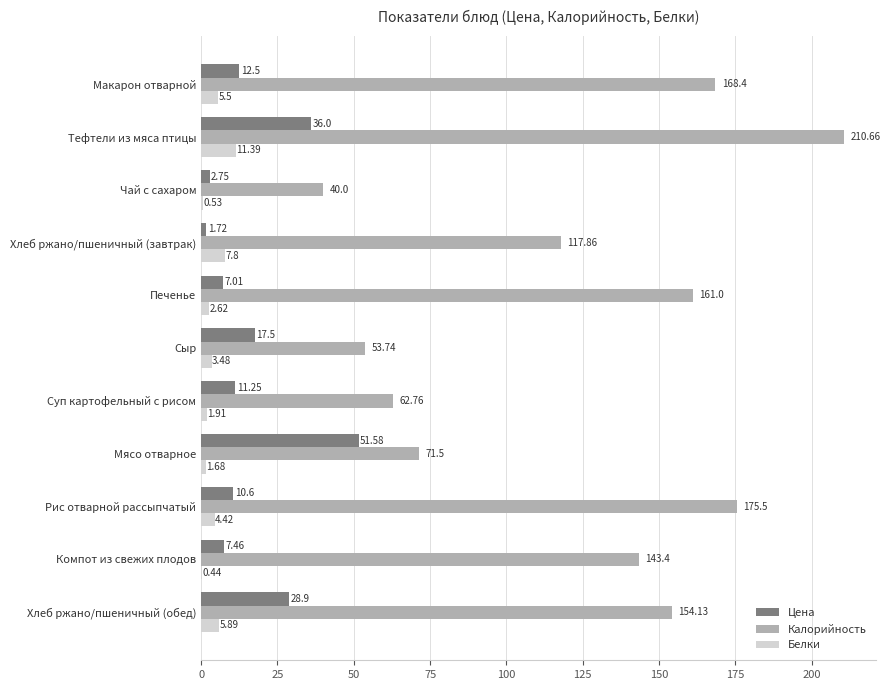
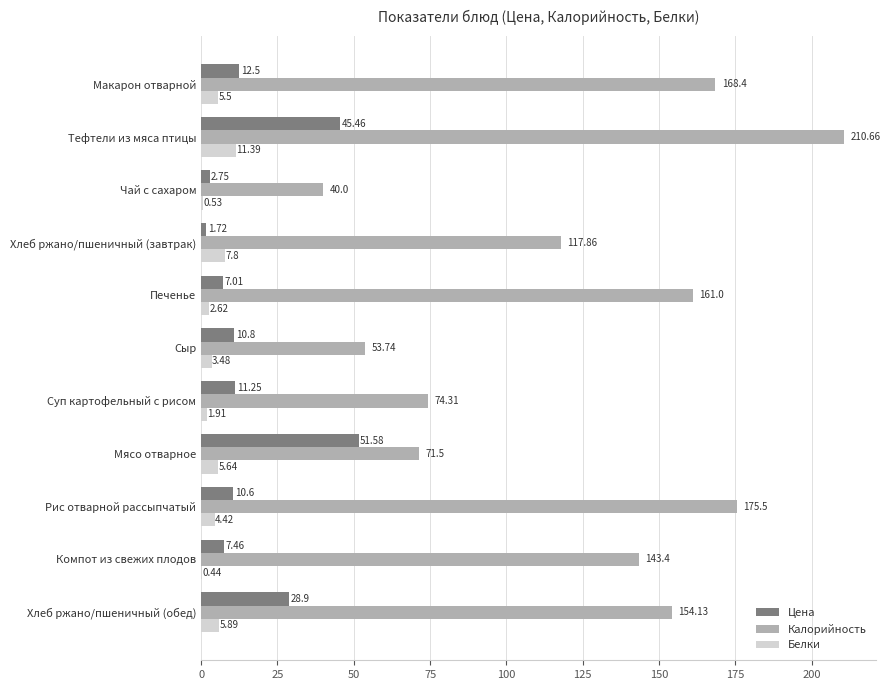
  {
    "Цена": {
      "Макарон отварной": 12.5,
-     "Тефтели из мяса птицы": 36.0,
+     "Тефтели из мяса птицы": 45.46,
      "Чай с сахаром": 2.75,
      "Хлеб ржано/пшеничный (завтрак)": 1.72,
      "Печенье": 7.01,
-     "Сыр": 17.5,
+     "Сыр": 10.8,
      "Суп картофельный с рисом": 11.25,
      "Мясо отварное": 51.58,
      "Рис отварной рассыпчатый": 10.6,
      "Компот из свежих плодов": 7.46,
      "Хлеб ржано/пшеничный (обед)": 28.9
    },
    "Калорийность": {
      "Макарон отварной": 168.4,
      "Тефтели из мяса птицы": 210.66,
      "Чай с сахаром": 40.0,
      "Хлеб ржано/пшеничный (завтрак)": 117.86,
      "Печенье": 161.0,
      "Сыр": 53.74,
-     "Суп картофельный с рисом": 62.76,
+     "Суп картофельный с рисом": 74.31,
      "Мясо отварное": 71.5,
      "Рис отварной рассыпчатый": 175.5,
      "Компот из свежих плодов": 143.4,
      "Хлеб ржано/пшеничный (обед)": 154.13
    },
    "Белки": {
      "Макарон отварной": 5.5,
      "Тефтели из мяса птицы": 11.39,
      "Чай с сахаром": 0.53,
      "Хлеб ржано/пшеничный (завтрак)": 7.8,
      "Печенье": 2.62,
      "Сыр": 3.48,
      "Суп картофельный с рисом": 1.91,
-     "Мясо отварное": 1.68,
+     "Мясо отварное": 5.64,
      "Рис отварной рассыпчатый": 4.42,
      "Компот из свежих плодов": 0.44,
      "Хлеб ржано/пшеничный (обед)": 5.89
    }
  }
